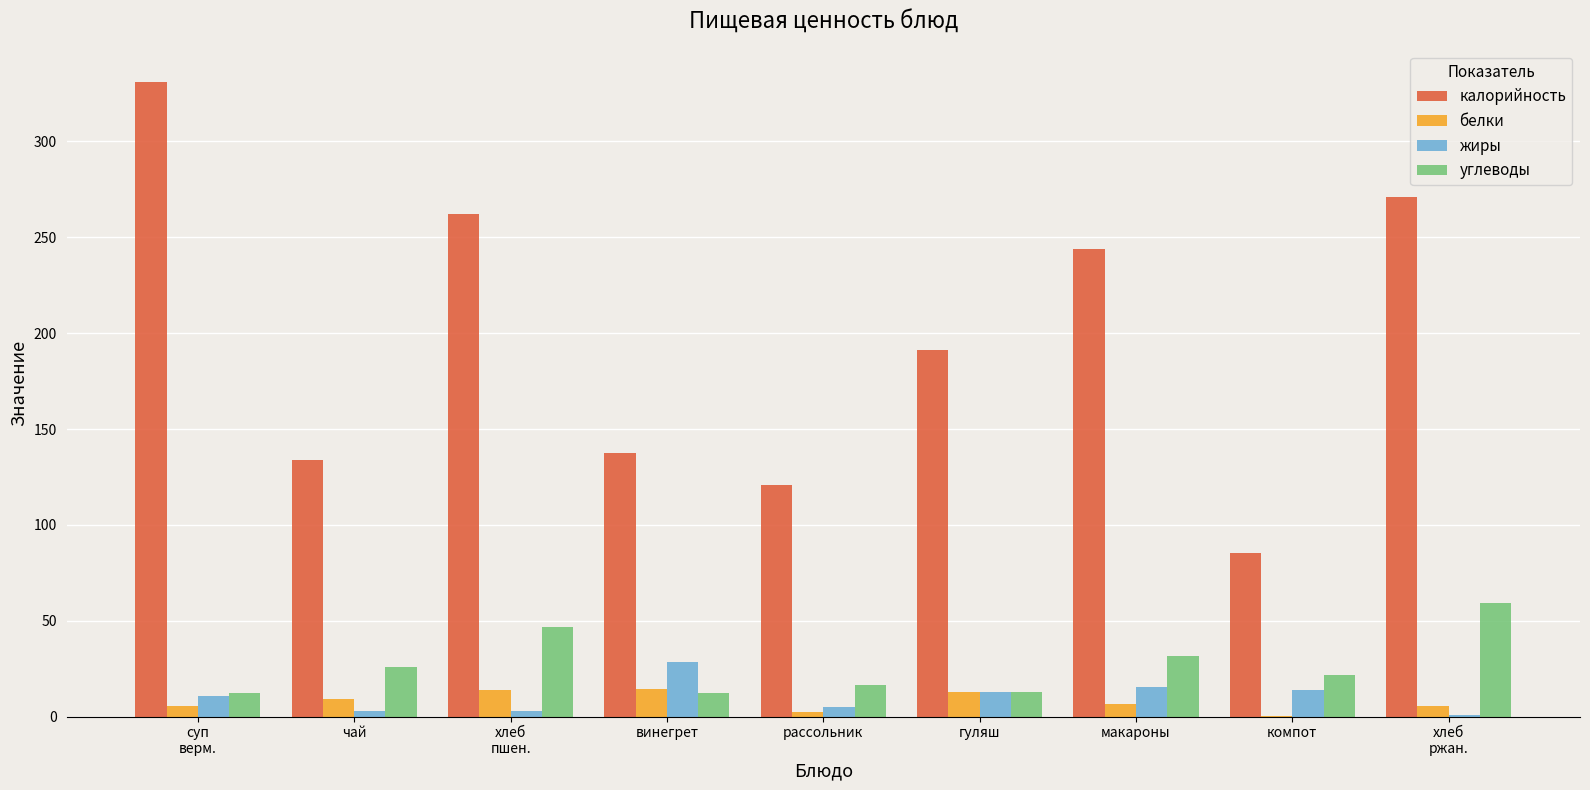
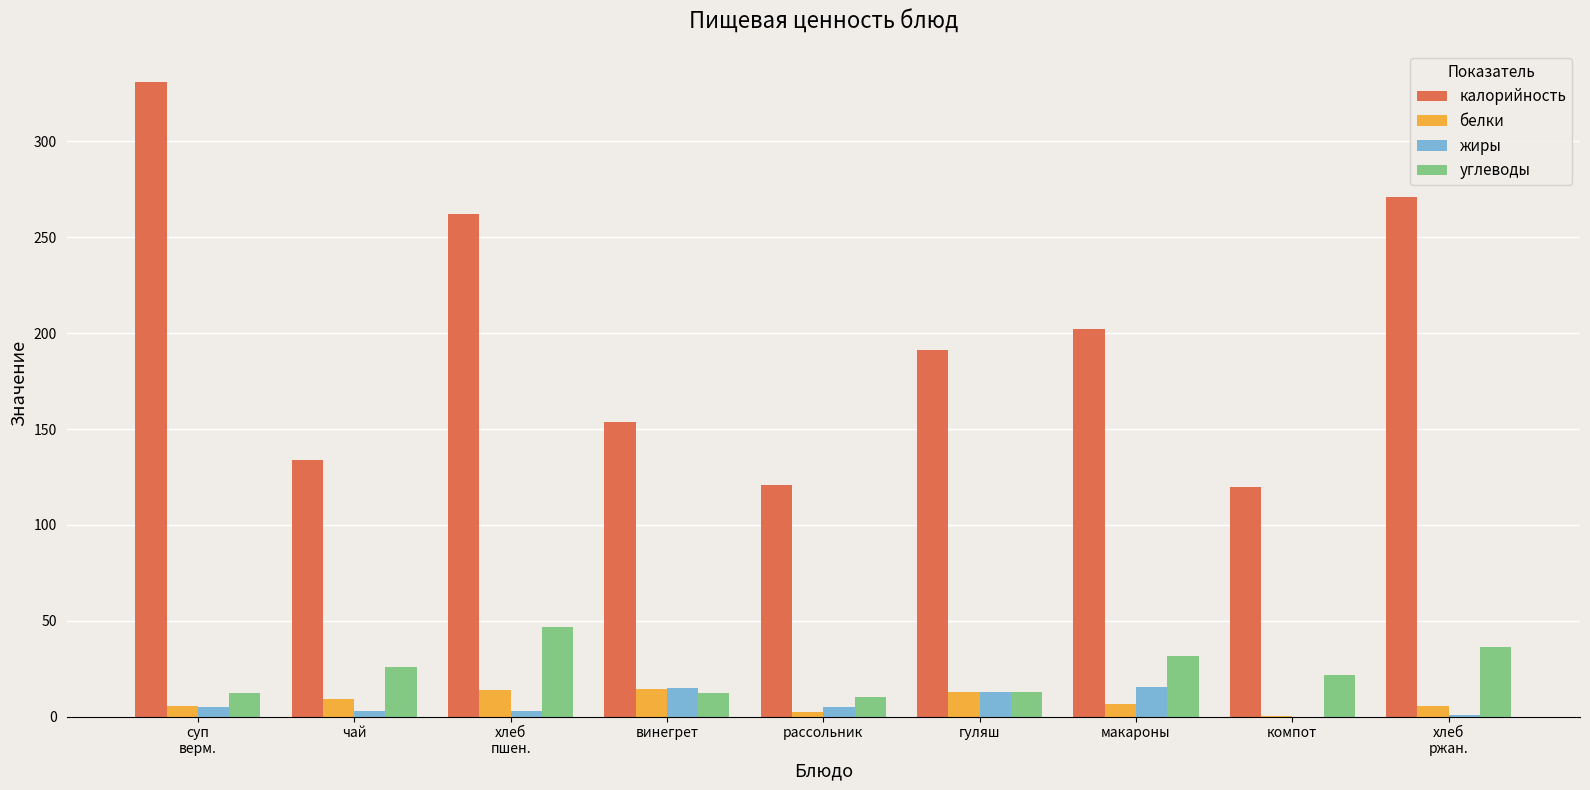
  {
    "калорийность": {
      "суп верм.": 331,
      "чай": 134,
      "хлеб пшен.": 262,
-     "винегрет": 138,
+     "винегрет": 154,
      "рассольник": 121,
      "гуляш": 191,
-     "макароны": 244,
-     "компот": 85,
+     "макароны": 202,
+     "компот": 120,
      "хлеб ржан.": 271
    },
    "белки": {
      "суп верм.": 6,
      "чай": 9,
      "хлеб пшен.": 14,
      "винегрет": 14,
      "рассольник": 2,
      "гуляш": 13,
      "макароны": 7,
      "хлеб ржан.": 5
    },
    "жиры": {
-     "суп верм.": 11,
+     "суп верм.": 5,
      "чай": 3,
      "хлеб пшен.": 3,
-     "винегрет": 29,
+     "винегрет": 15,
      "рассольник": 5,
      "гуляш": 13,
      "макароны": 15,
-     "компот": 14
+     "компот": 0
    },
    "углеводы": {
      "суп верм.": 12,
      "чай": 26,
      "хлеб пшен.": 47,
      "винегрет": 12,
-     "рассольник": 17,
+     "рассольник": 10,
      "гуляш": 13,
      "макароны": 32,
      "компот": 22,
-     "хлеб ржан.": 59
+     "хлеб ржан.": 36
    }
  }
